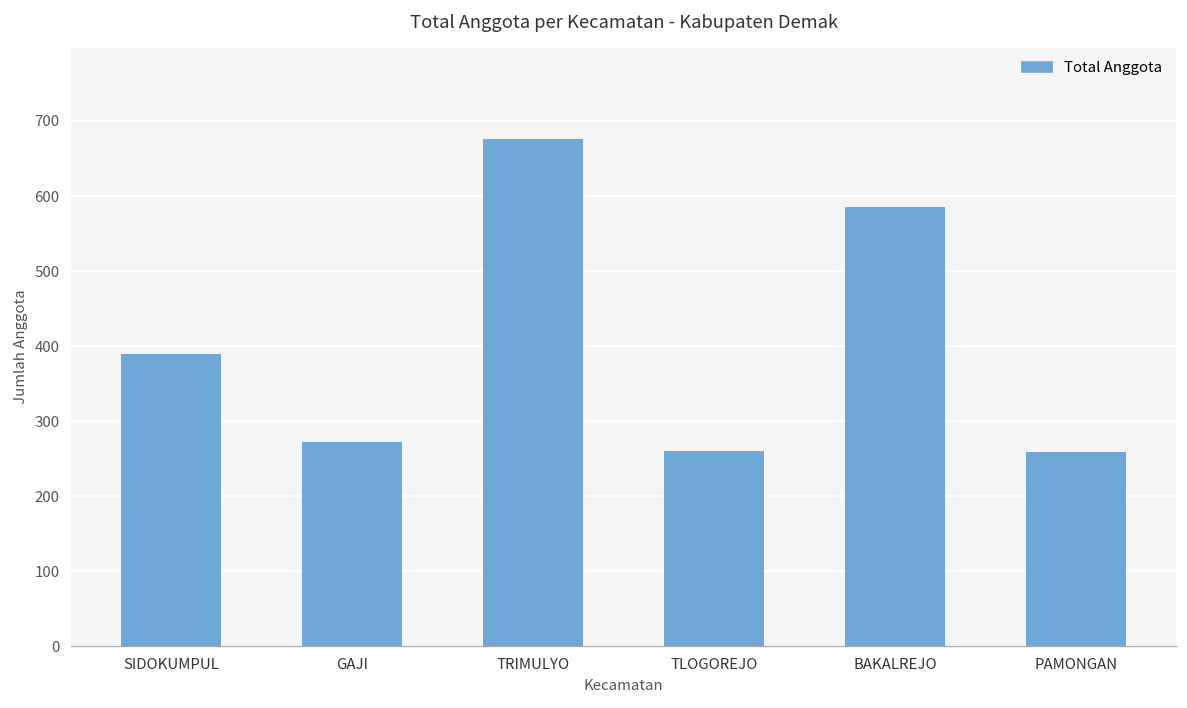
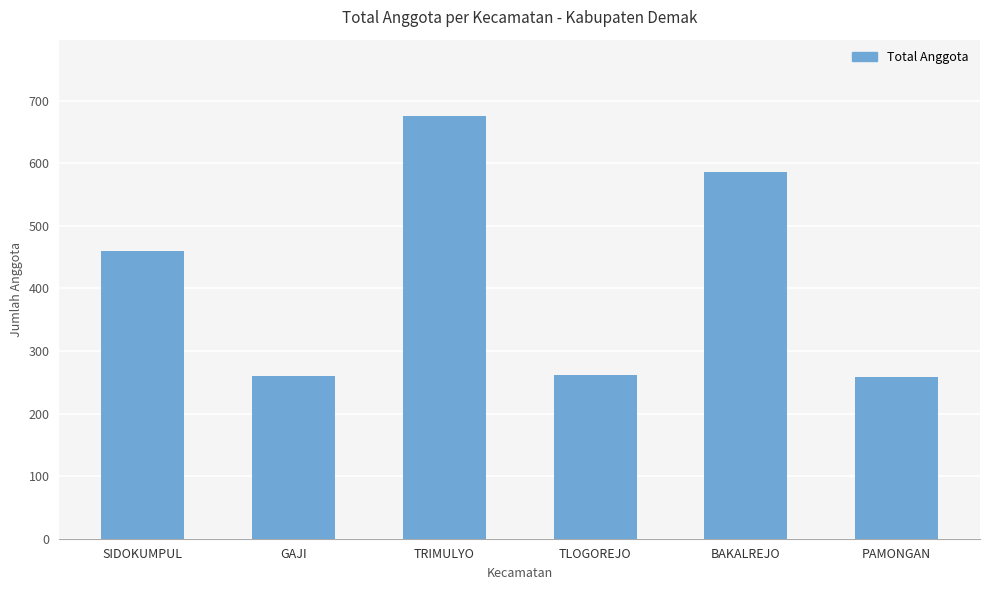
  {
-   "SIDOKUMPUL": 390,
-   "GAJI": 270,
+   "SIDOKUMPUL": 460,
+   "GAJI": 260,
    "TRIMULYO": 680,
    "TLOGOREJO": 260,
    "BAKALREJO": 590,
    "PAMONGAN": 260
  }
